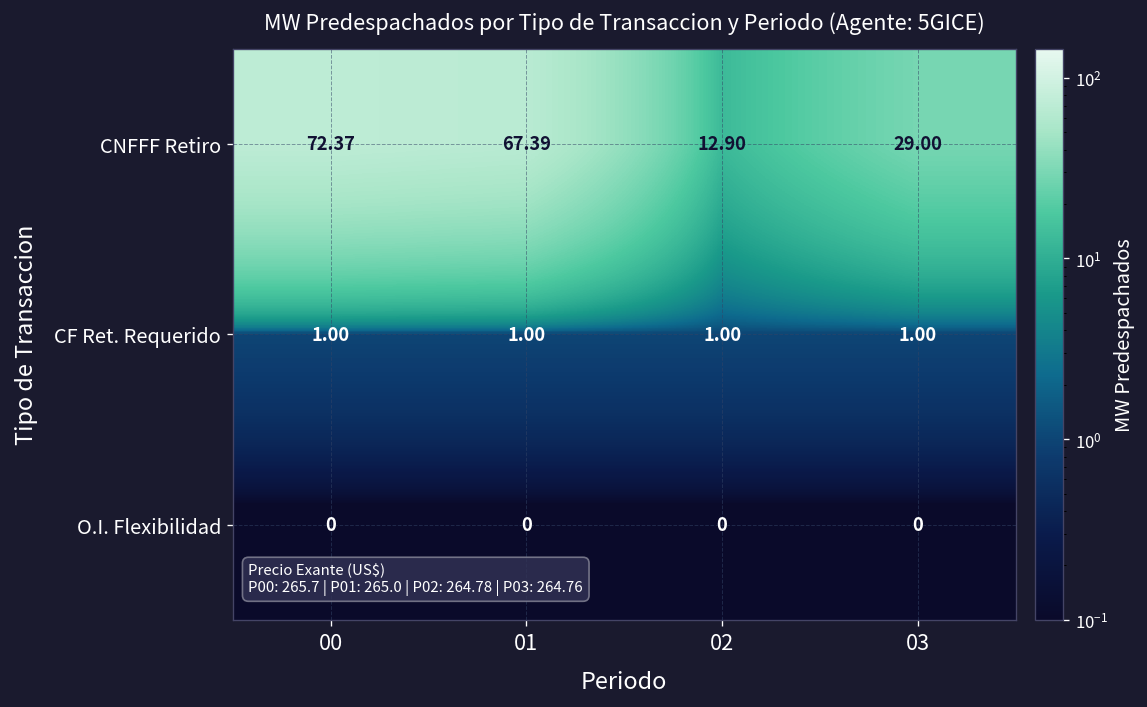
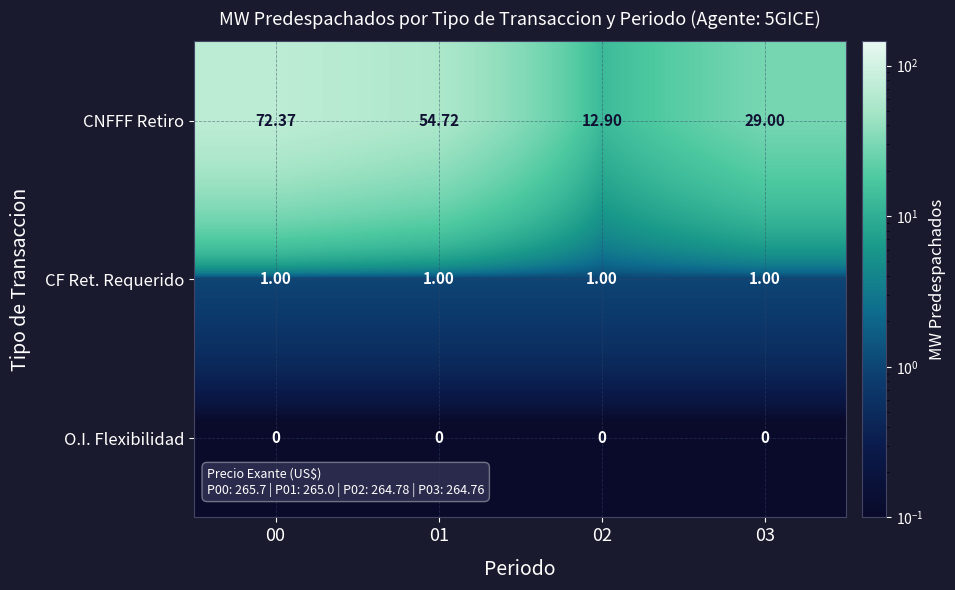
  {
    "CNFFF Retiro": {
      "00": 72.37,
-     "01": 67.39,
+     "01": 54.72,
      "02": 12.90,
      "03": 29.00
    },
    "CF Ret. Requerido": {
      "00": 1.00,
      "01": 1.00,
      "02": 1.00,
      "03": 1.00
    },
    "O.I. Flexibilidad": {
      "00": 0,
      "01": 0,
      "02": 0,
      "03": 0
    }
  }
